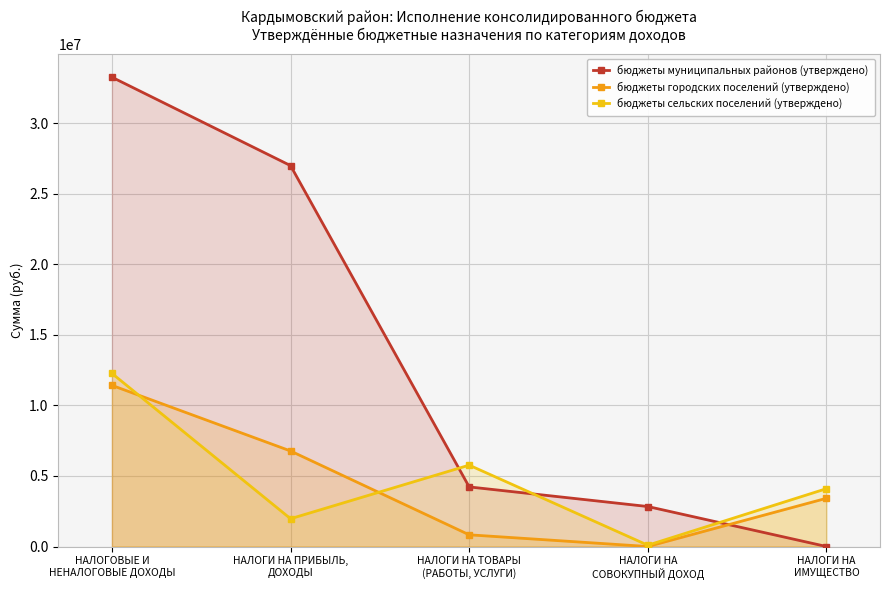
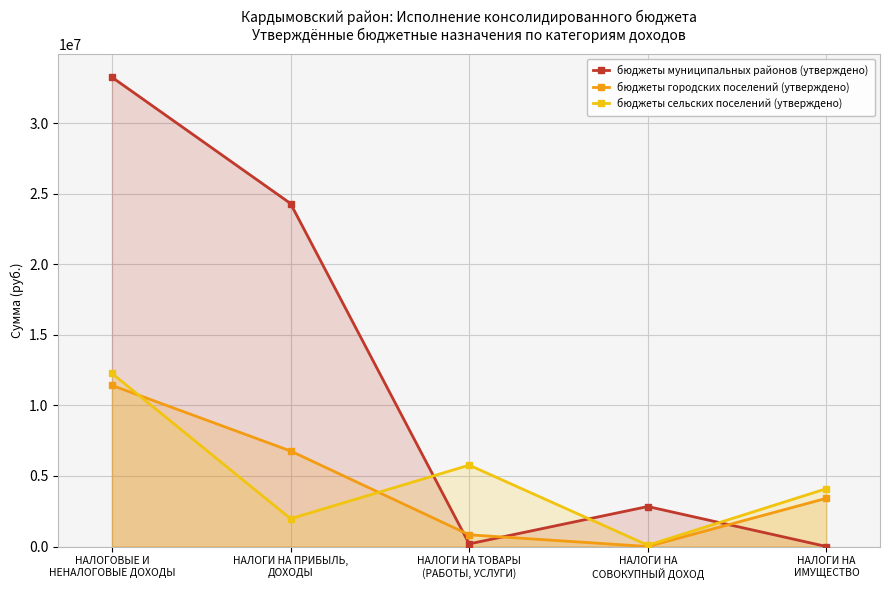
  {
    "бюджеты муниципальных районов (утверждено)": {
      "НАЛОГОВЫЕ И НЕНАЛОГОВЫЕ ДОХОДЫ": 33200000,
-     "НАЛОГИ НА ПРИБЫЛЬ, ДОХОДЫ": 27000000,
-     "НАЛОГИ НА ТОВАРЫ (РАБОТЫ, УСЛУГИ)": 4200000,
+     "НАЛОГИ НА ПРИБЫЛЬ, ДОХОДЫ": 24300000,
+     "НАЛОГИ НА ТОВАРЫ (РАБОТЫ, УСЛУГИ)": 200000,
      "НАЛОГИ НА СОВОКУПНЫЙ ДОХОД": 2800000,
      "НАЛОГИ НА ИМУЩЕСТВО": 0
    }
  }
